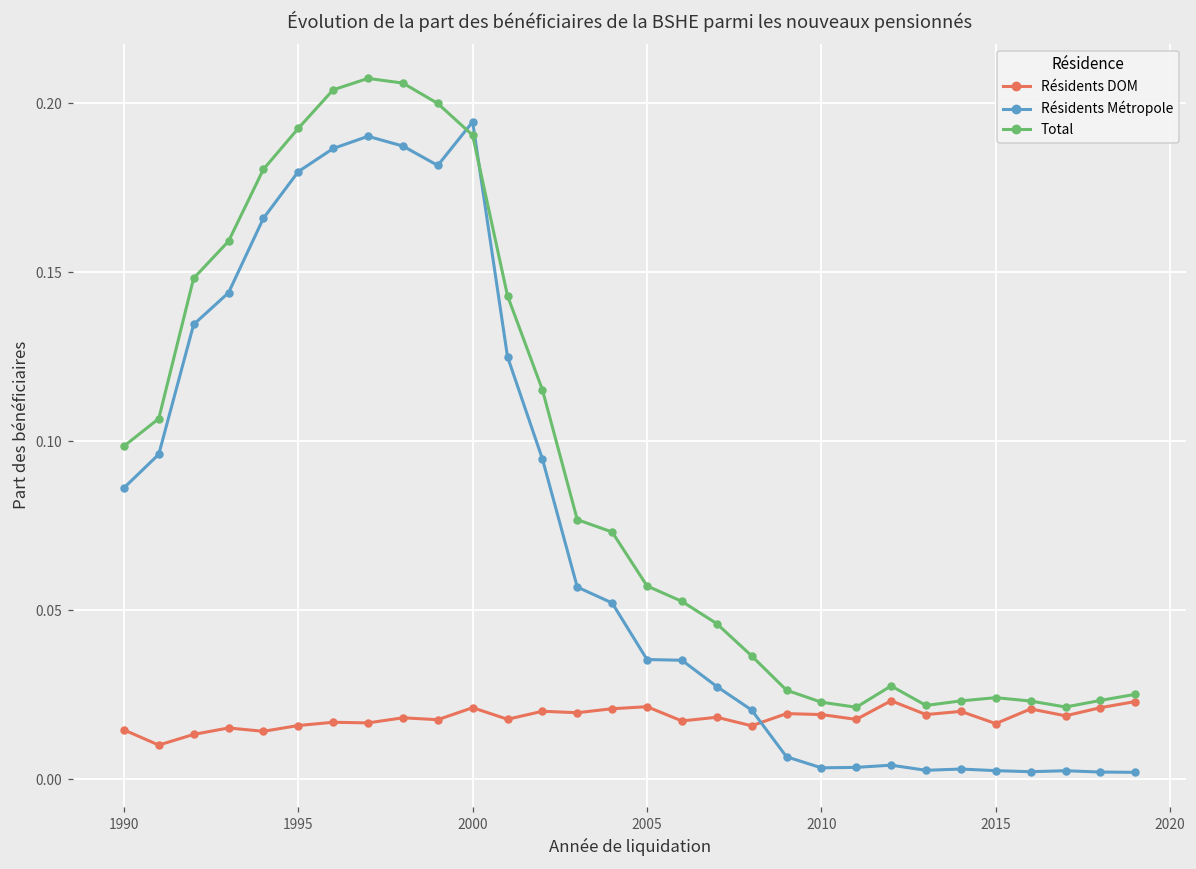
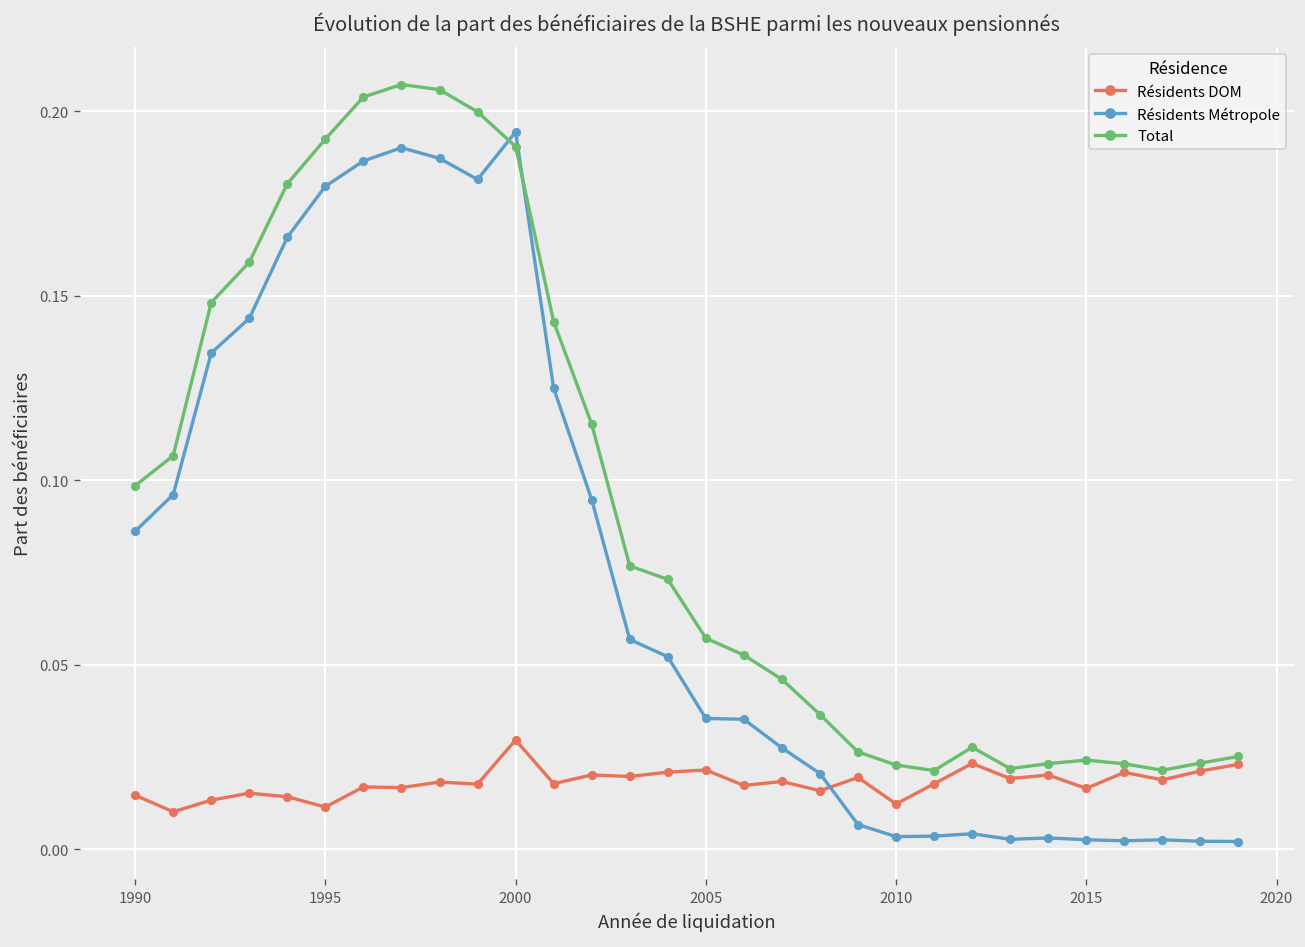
  {
    "Résidents DOM": {
      "1990": 0.015,
-     "1995": 0.016,
-     "2000": 0.021,
+     "1995": 0.011,
+     "2000": 0.030,
      "2005": 0.021,
-     "2010": 0.019,
+     "2010": 0.012,
      "2015": 0.016
    },
    "Résidents Métropole": {
      "1990": 0.086,
      "1995": 0.180,
      "2000": 0.194,
      "2005": 0.035,
      "2010": 0.003,
      "2015": 0.003
    },
    "Total": {
      "1990": 0.099,
      "1995": 0.193,
      "2000": 0.190,
      "2005": 0.057,
      "2010": 0.023,
      "2015": 0.024
    }
  }
